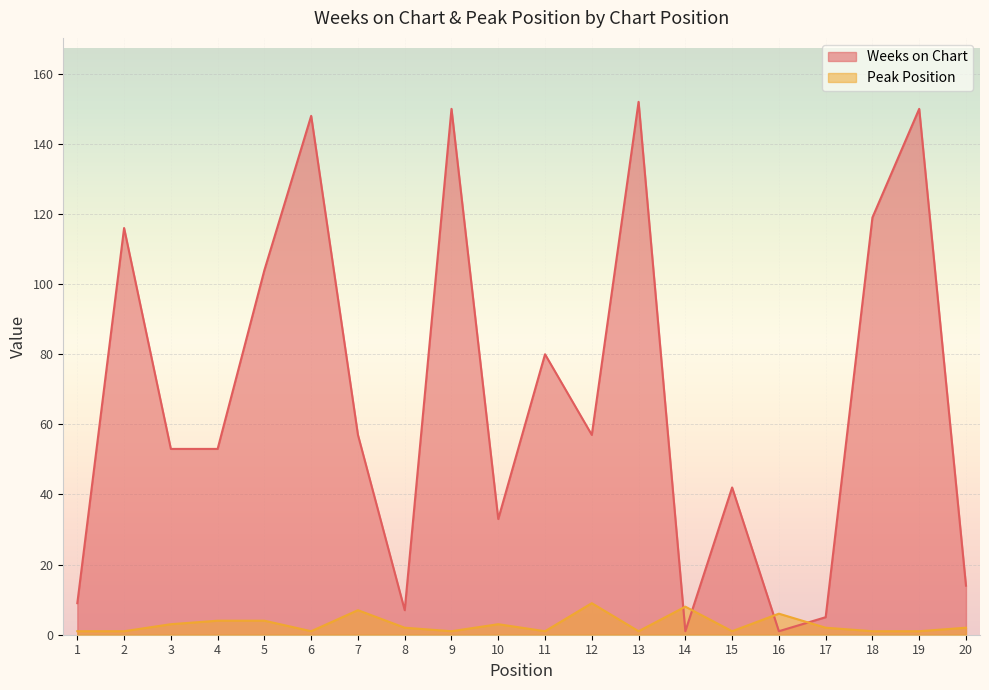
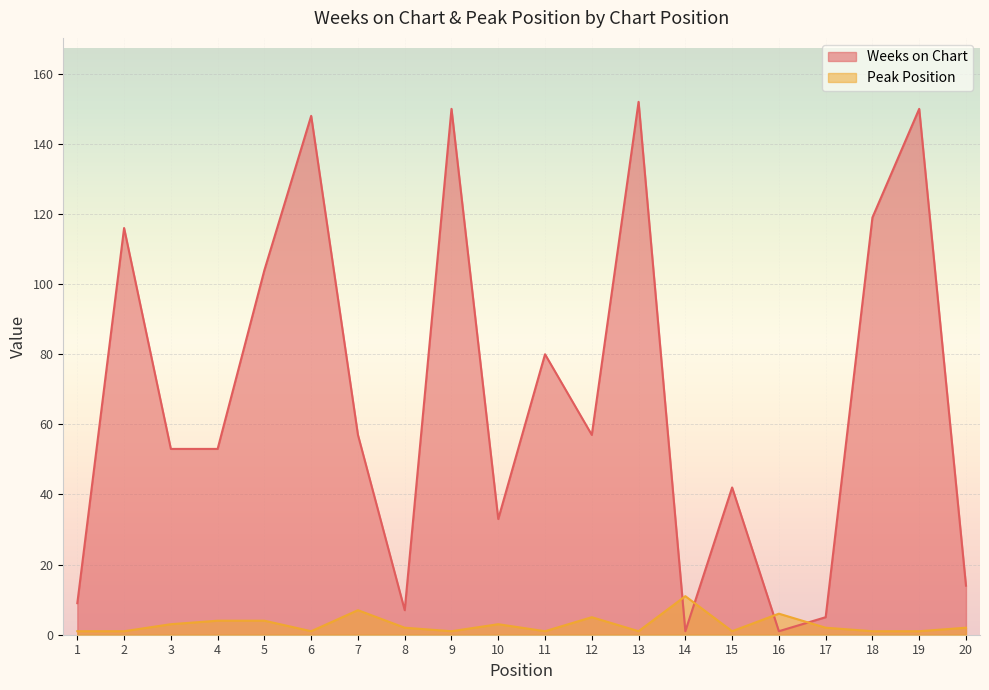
  {
    "Weeks on Chart": {
      "1": 9,
      "2": 116,
      "3": 53,
      "4": 53,
      "5": 104,
      "6": 148,
      "7": 57,
      "8": 7,
      "9": 150,
      "10": 33,
      "11": 80,
      "12": 57,
      "13": 152,
      "14": 1,
      "15": 42,
      "16": 1,
      "17": 5,
      "18": 119,
      "19": 150,
      "20": 14
    },
    "Peak Position": {
      "1": 1,
      "2": 1,
      "3": 3,
      "4": 4,
      "5": 4,
      "6": 1,
      "7": 7,
      "8": 2,
      "9": 1,
      "10": 3,
      "11": 1,
-     "12": 9,
+     "12": 5,
      "13": 1,
-     "14": 8,
+     "14": 11,
      "15": 1,
      "16": 6,
      "17": 2,
      "18": 1,
      "19": 1,
      "20": 2
    }
  }
